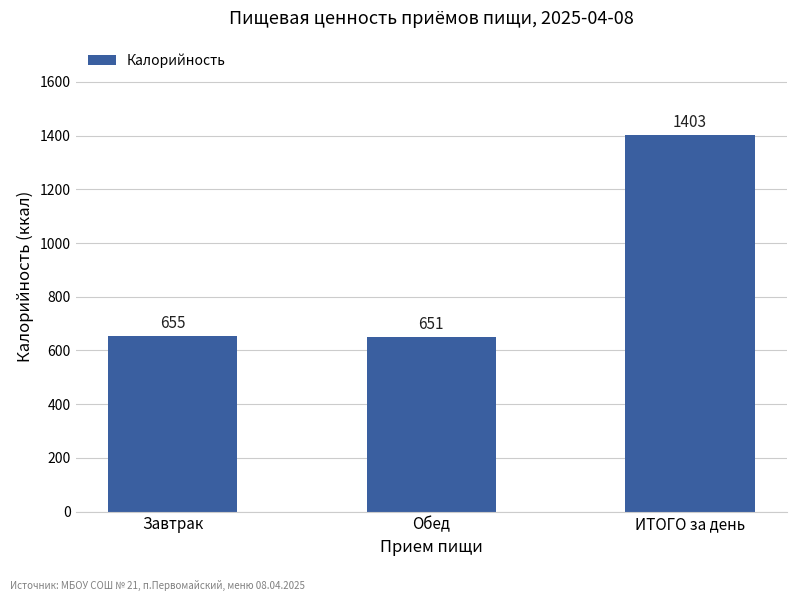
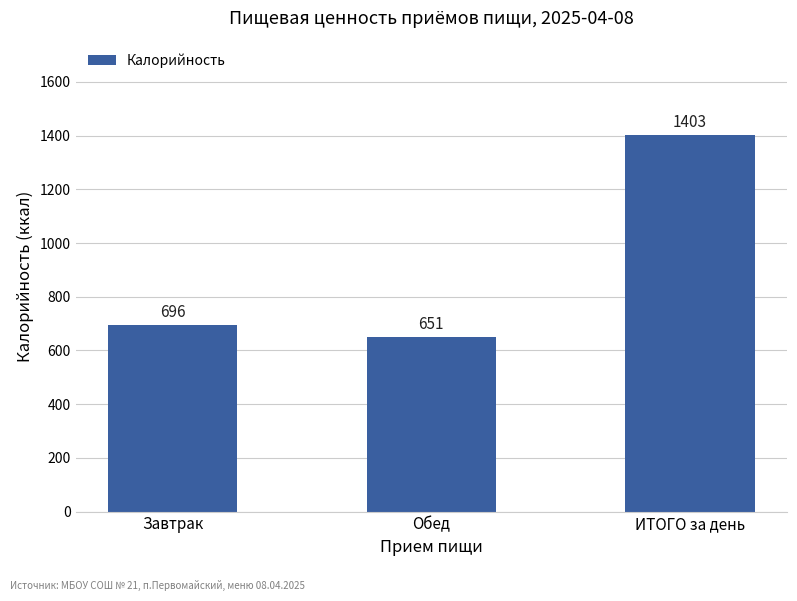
  {
-   "Завтрак": 655,
+   "Завтрак": 696,
    "Обед": 651,
    "ИТОГО за день": 1403
  }
